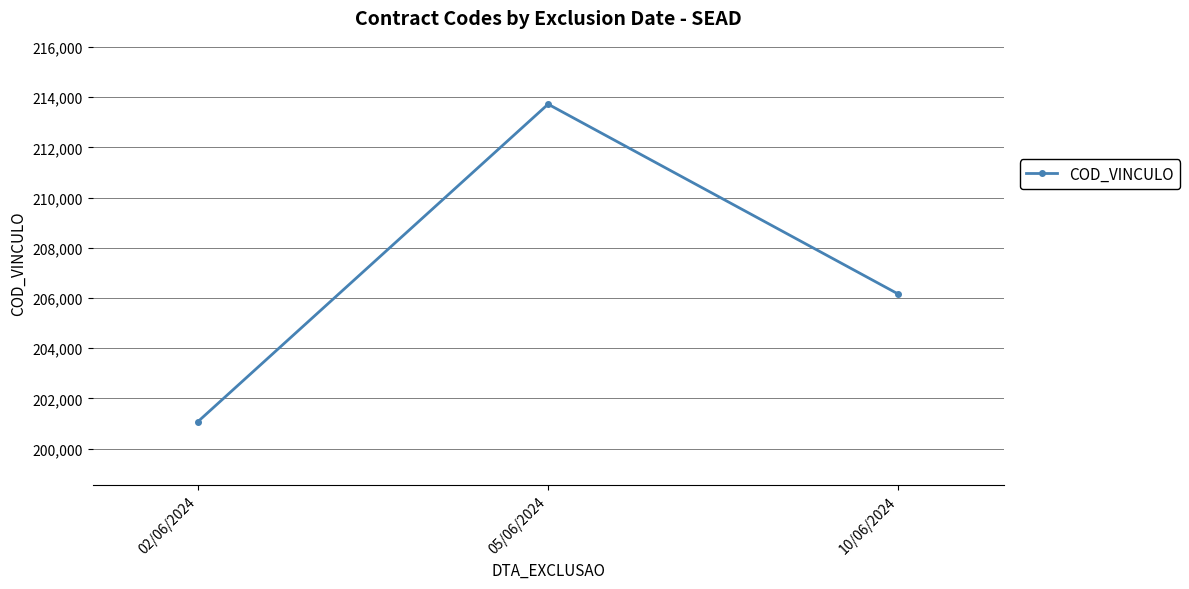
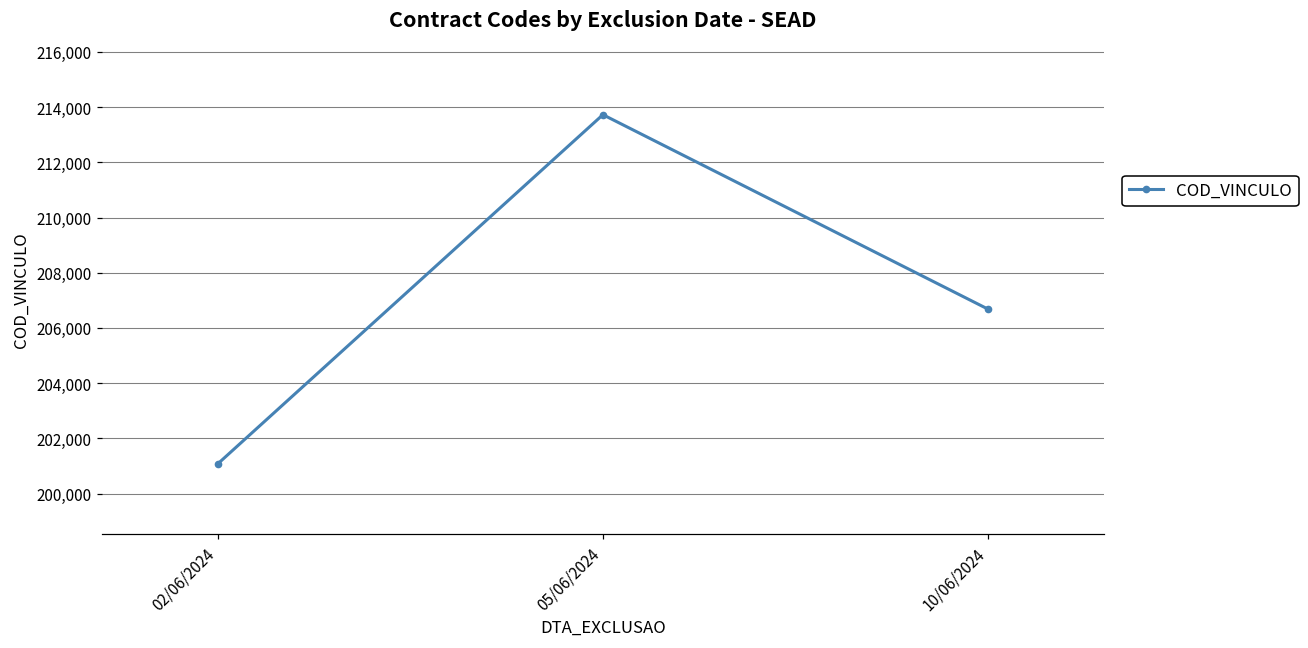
  {
    "02/06/2024": "201,100",
    "05/06/2024": "213,700",
-   "10/06/2024": "206,200"
+   "10/06/2024": "206,700"
  }
